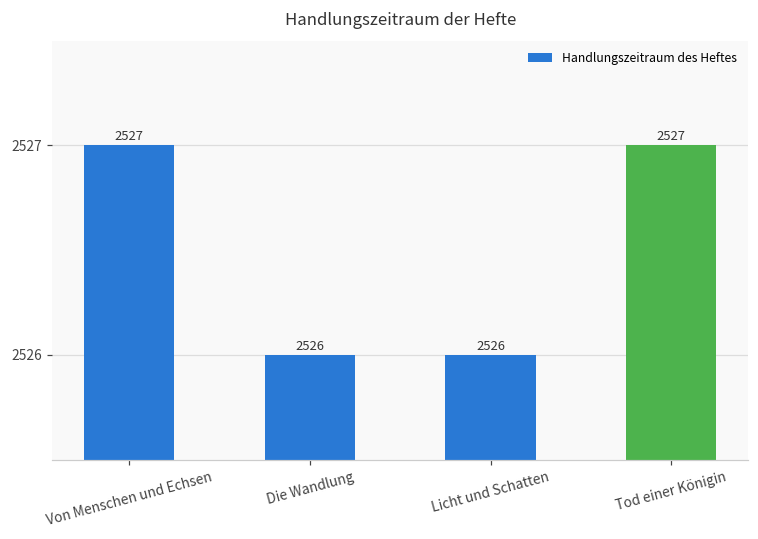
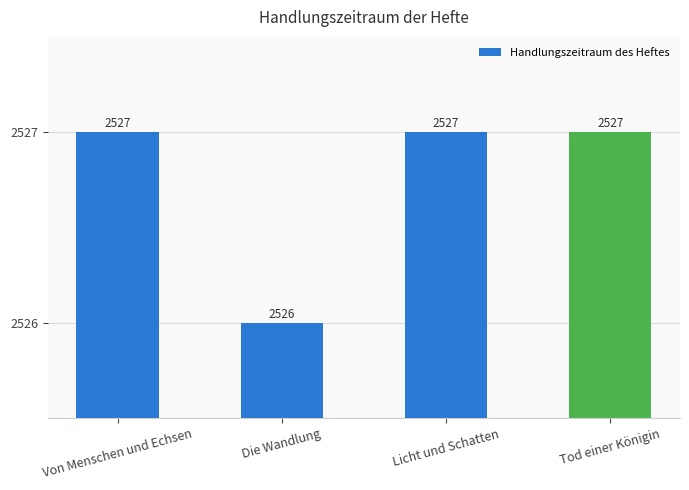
  {
    "Von Menschen und Echsen": 2527,
    "Die Wandlung": 2526,
-   "Licht und Schatten": 2526,
+   "Licht und Schatten": 2527,
    "Tod einer Königin": 2527
  }
